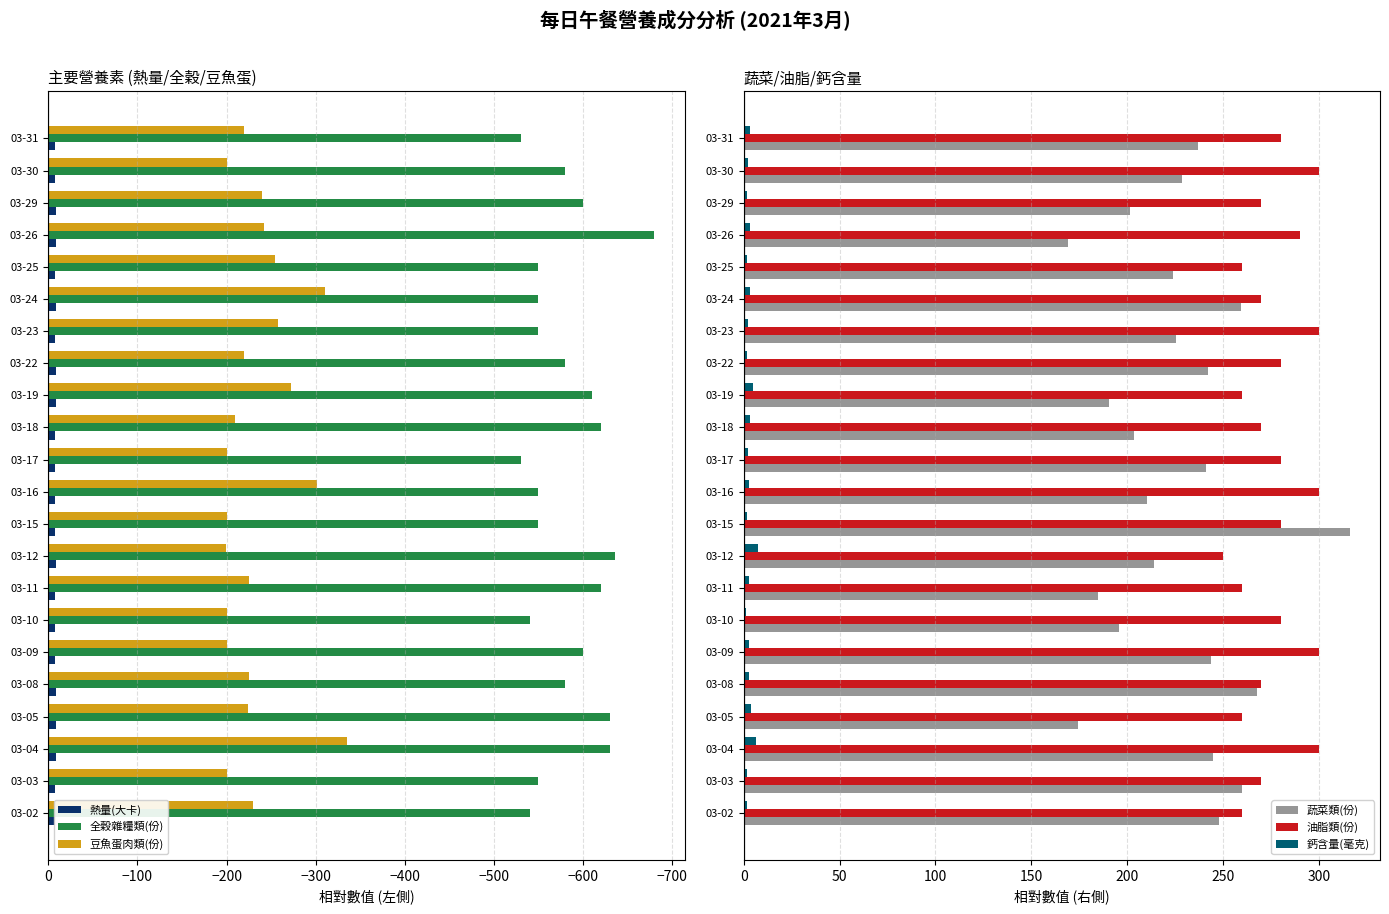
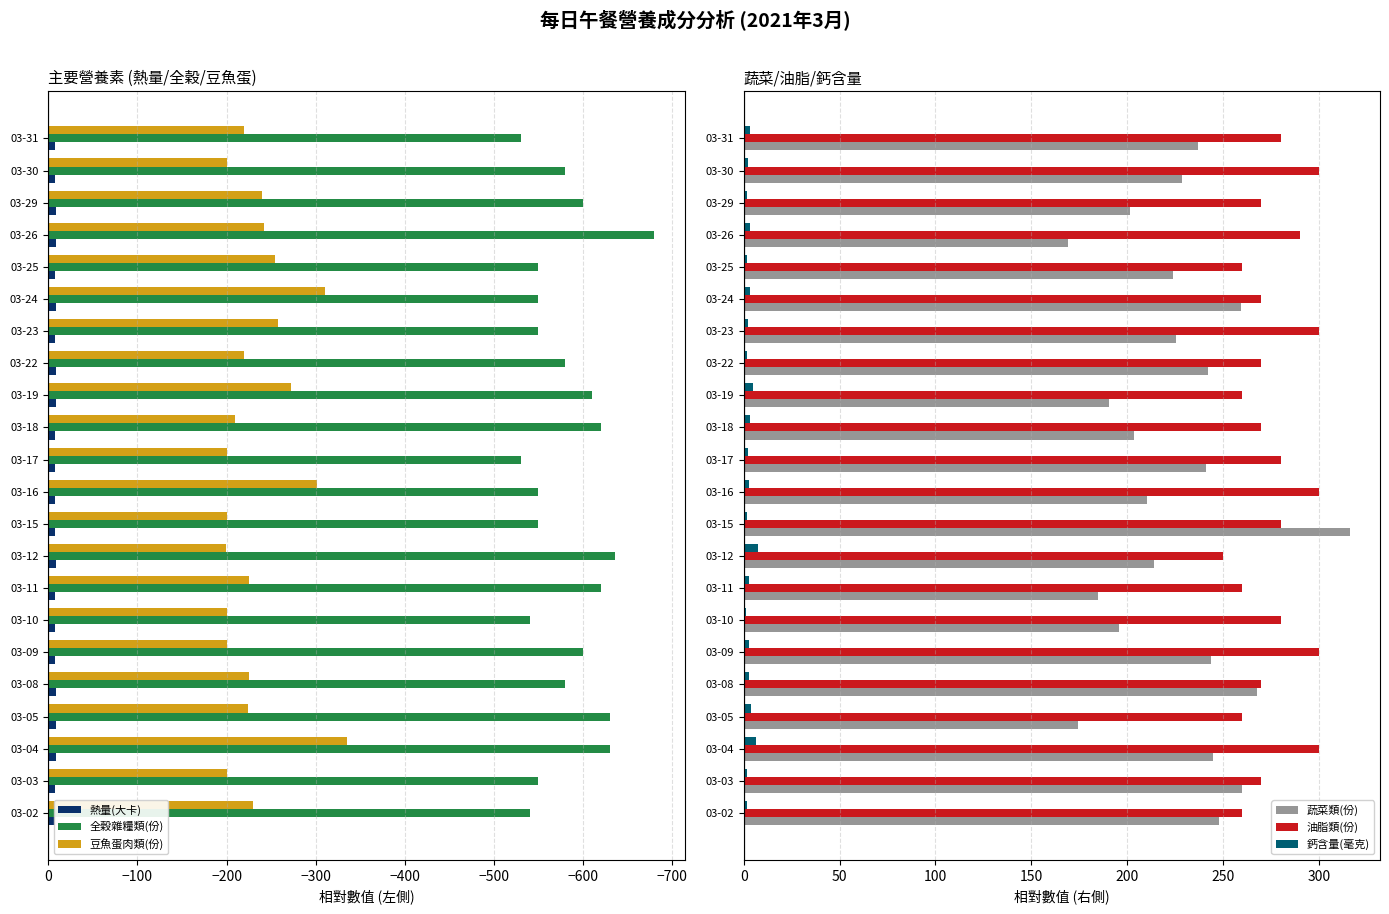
  {
    "主要營養素 (熱量/全穀/豆魚蛋)": {
      "熱量(大卡)": {
        "03-31": -10,
        "03-30": -10,
        "03-29": -10,
        "03-26": -10,
        "03-25": -10,
        "03-24": -10,
        "03-23": -10,
        "03-22": -10,
        "03-19": -10,
        "03-18": -10,
        "03-17": -10,
        "03-16": -10,
        "03-15": -10,
        "03-12": -10,
        "03-11": -10,
        "03-10": -10,
        "03-09": -10,
        "03-08": -10,
        "03-05": -10,
        "03-04": -10,
        "03-03": -10
      },
      "全穀雜糧類(份)": {
        "03-31": -530,
        "03-30": -580,
        "03-29": -600,
        "03-26": -680,
        "03-25": -550,
        "03-24": -550,
        "03-23": -550,
        "03-22": -580,
        "03-19": -610,
        "03-18": -620,
        "03-17": -530,
        "03-16": -550,
        "03-15": -550,
        "03-12": -640,
        "03-11": -620,
        "03-10": -540,
        "03-09": -600,
        "03-08": -580,
        "03-05": -630,
        "03-04": -630,
        "03-03": -550,
        "03-02": -540
      },
      "豆魚蛋肉類(份)": {
        "03-31": -220,
        "03-30": -200,
        "03-29": -240,
        "03-26": -240,
        "03-25": -250,
        "03-24": -310,
        "03-23": -260,
        "03-22": -220,
        "03-19": -270,
        "03-18": -210,
        "03-17": -200,
        "03-16": -300,
        "03-15": -200,
        "03-12": -200,
        "03-11": -230,
        "03-10": -200,
        "03-09": -200,
        "03-08": -230,
        "03-05": -220,
        "03-04": -340,
        "03-03": -200,
        "03-02": -230
      }
    },
    "蔬菜/油脂/鈣含量": {
      "蔬菜類(份)": {
        "03-31": 237,
        "03-30": 229,
        "03-29": 202,
        "03-26": 169,
        "03-25": 224,
        "03-24": 260,
        "03-23": 226,
        "03-22": 242,
        "03-19": 191,
        "03-18": 204,
        "03-17": 241,
        "03-16": 211,
        "03-15": 316,
        "03-12": 214,
        "03-11": 185,
        "03-10": 196,
        "03-09": 244,
        "03-08": 268,
        "03-05": 174,
        "03-04": 245,
        "03-03": 260,
        "03-02": 248
      },
      "油脂類(份)": {
        "03-31": 280,
        "03-30": 300,
        "03-29": 270,
        "03-26": 290,
        "03-25": 260,
        "03-24": 270,
        "03-23": 300,
-       "03-22": 280,
+       "03-22": 270,
        "03-19": 260,
        "03-18": 270,
        "03-17": 280,
        "03-16": 300,
        "03-15": 280,
        "03-12": 250,
        "03-11": 260,
        "03-10": 280,
        "03-09": 300,
        "03-08": 270,
        "03-05": 260,
        "03-04": 300,
        "03-03": 270,
        "03-02": 260
      },
      "鈣含量(毫克)": {
        "03-31": 3,
        "03-30": 2,
        "03-29": 1,
        "03-26": 3,
        "03-25": 2,
        "03-24": 3,
        "03-23": 2,
        "03-22": 1,
        "03-19": 5,
        "03-18": 3,
        "03-17": 2,
        "03-16": 3,
        "03-15": 2,
        "03-12": 7,
        "03-11": 3,
        "03-09": 3,
        "03-08": 3,
        "03-05": 4,
        "03-04": 6,
        "03-03": 2,
        "03-02": 2
      }
    }
  }
